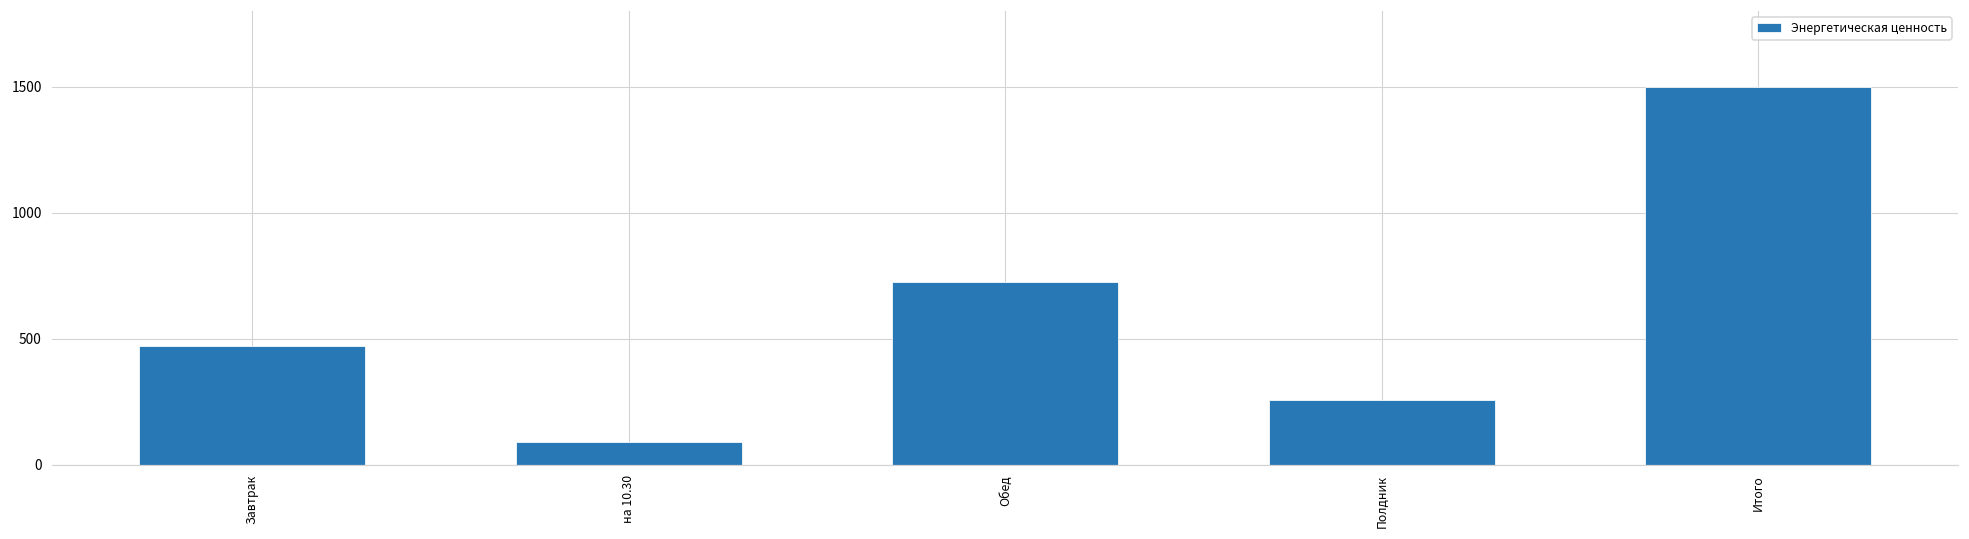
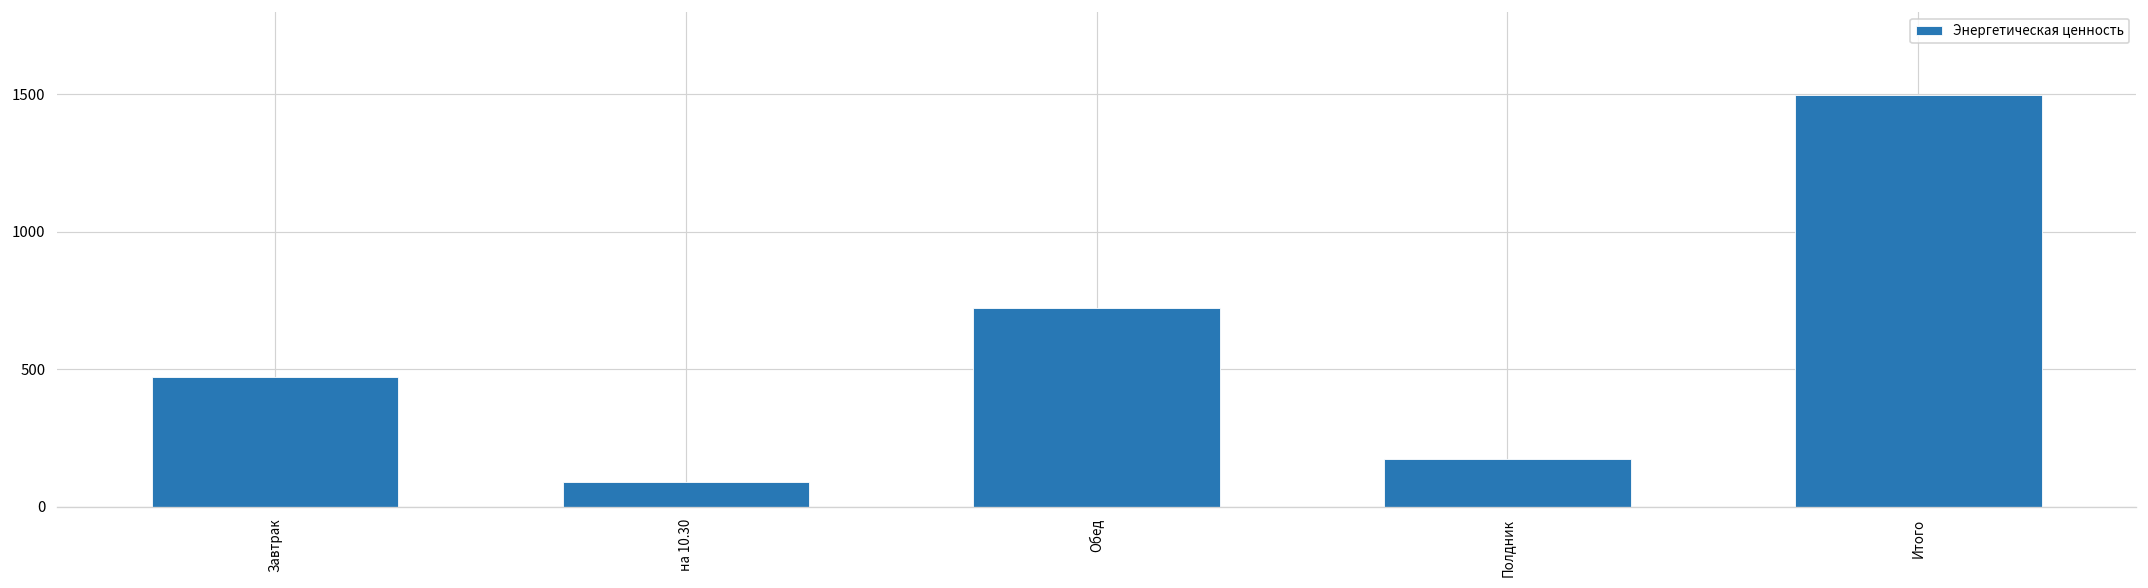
  {
    "Завтрак": 470,
    "на 10.30": 90,
    "Обед": 720,
-   "Полдник": 260,
+   "Полдник": 170,
    "Итого": 1500
  }
